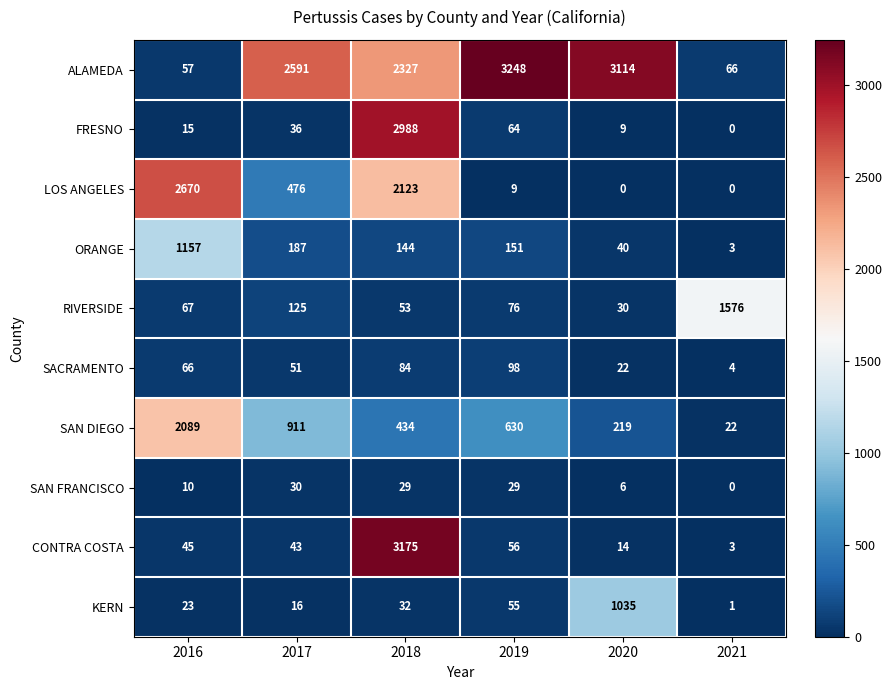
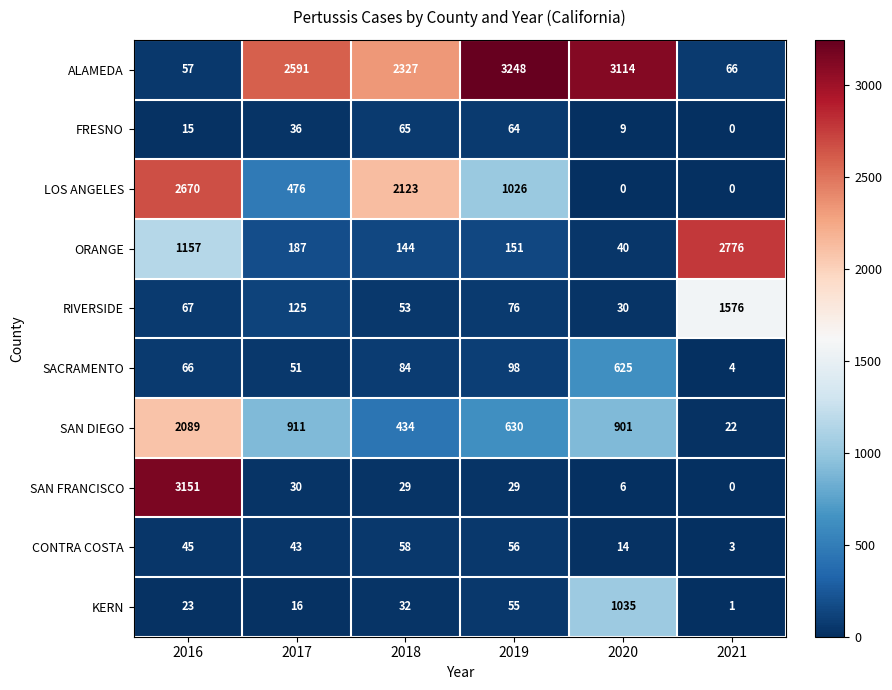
  {
    "ALAMEDA": {
      "2016": 57,
      "2017": 2591,
      "2018": 2327,
      "2019": 3248,
      "2020": 3114,
      "2021": 66
    },
    "FRESNO": {
      "2016": 15,
      "2017": 36,
-     "2018": 2988,
+     "2018": 65,
      "2019": 64,
      "2020": 9,
      "2021": 0
    },
    "LOS ANGELES": {
      "2016": 2670,
      "2017": 476,
      "2018": 2123,
-     "2019": 9,
+     "2019": 1026,
      "2020": 0,
      "2021": 0
    },
    "ORANGE": {
      "2016": 1157,
      "2017": 187,
      "2018": 144,
      "2019": 151,
      "2020": 40,
-     "2021": 3
+     "2021": 2776
    },
    "RIVERSIDE": {
      "2016": 67,
      "2017": 125,
      "2018": 53,
      "2019": 76,
      "2020": 30,
      "2021": 1576
    },
    "SACRAMENTO": {
      "2016": 66,
      "2017": 51,
      "2018": 84,
      "2019": 98,
-     "2020": 22,
+     "2020": 625,
      "2021": 4
    },
    "SAN DIEGO": {
      "2016": 2089,
      "2017": 911,
      "2018": 434,
      "2019": 630,
-     "2020": 219,
+     "2020": 901,
      "2021": 22
    },
    "SAN FRANCISCO": {
-     "2016": 10,
+     "2016": 3151,
      "2017": 30,
      "2018": 29,
      "2019": 29,
      "2020": 6,
      "2021": 0
    },
    "CONTRA COSTA": {
      "2016": 45,
      "2017": 43,
-     "2018": 3175,
+     "2018": 58,
      "2019": 56,
      "2020": 14,
      "2021": 3
    },
    "KERN": {
      "2016": 23,
      "2017": 16,
      "2018": 32,
      "2019": 55,
      "2020": 1035,
      "2021": 1
    }
  }
